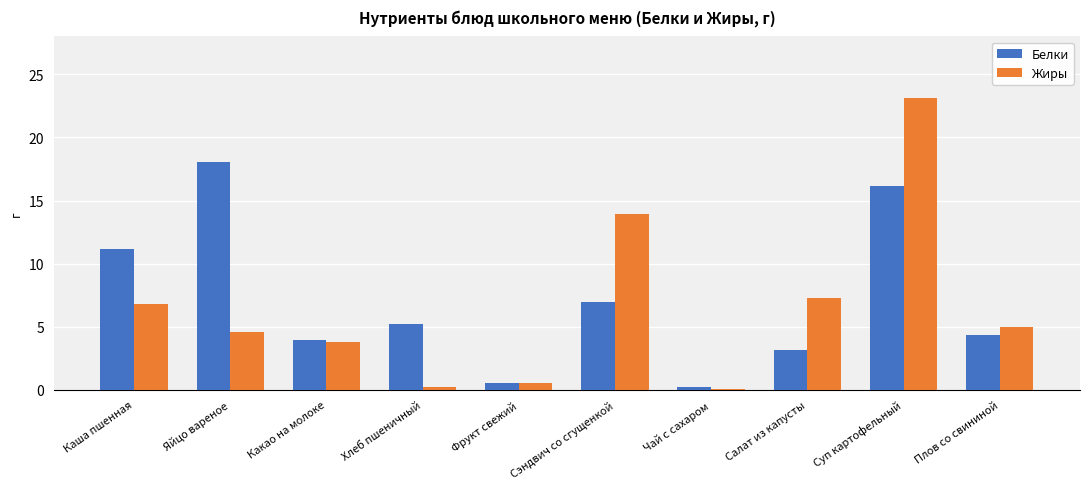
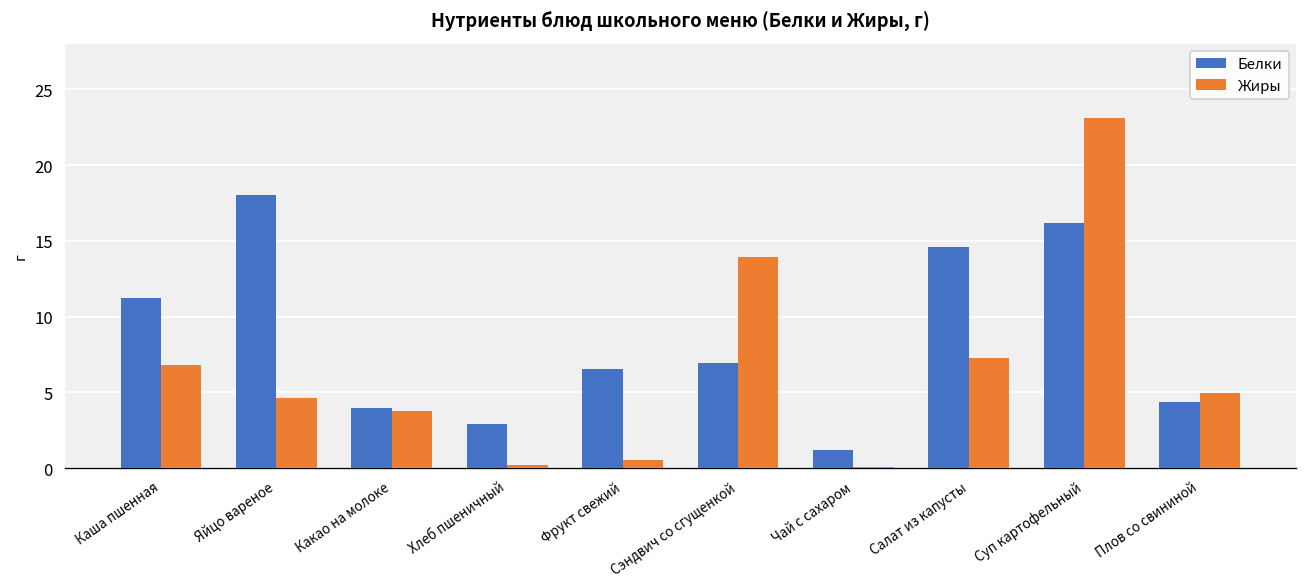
  {
    "Белки": {
      "Каша пшенная": 11.2,
      "Яйцо вареное": 18.0,
      "Какао на молоке": 4.0,
-     "Хлеб пшеничный": 5.2,
-     "Фрукт свежий": 0.6,
+     "Хлеб пшеничный": 2.9,
+     "Фрукт свежий": 6.5,
      "Сэндвич со сгущенкой": 6.9,
-     "Чай с сахаром": 0.2,
-     "Салат из капусты": 3.2,
+     "Чай с сахаром": 1.2,
+     "Салат из капусты": 14.6,
      "Суп картофельный": 16.2,
      "Плов со свининой": 4.4
    },
    "Жиры": {
      "Каша пшенная": 6.8,
      "Яйцо вареное": 4.6,
      "Какао на молоке": 3.8,
      "Хлеб пшеничный": 0.2,
      "Фрукт свежий": 0.6,
      "Сэндвич со сгущенкой": 14.0,
      "Салат из капусты": 7.3,
      "Суп картофельный": 23.1,
      "Плов со свининой": 5.0
    }
  }
